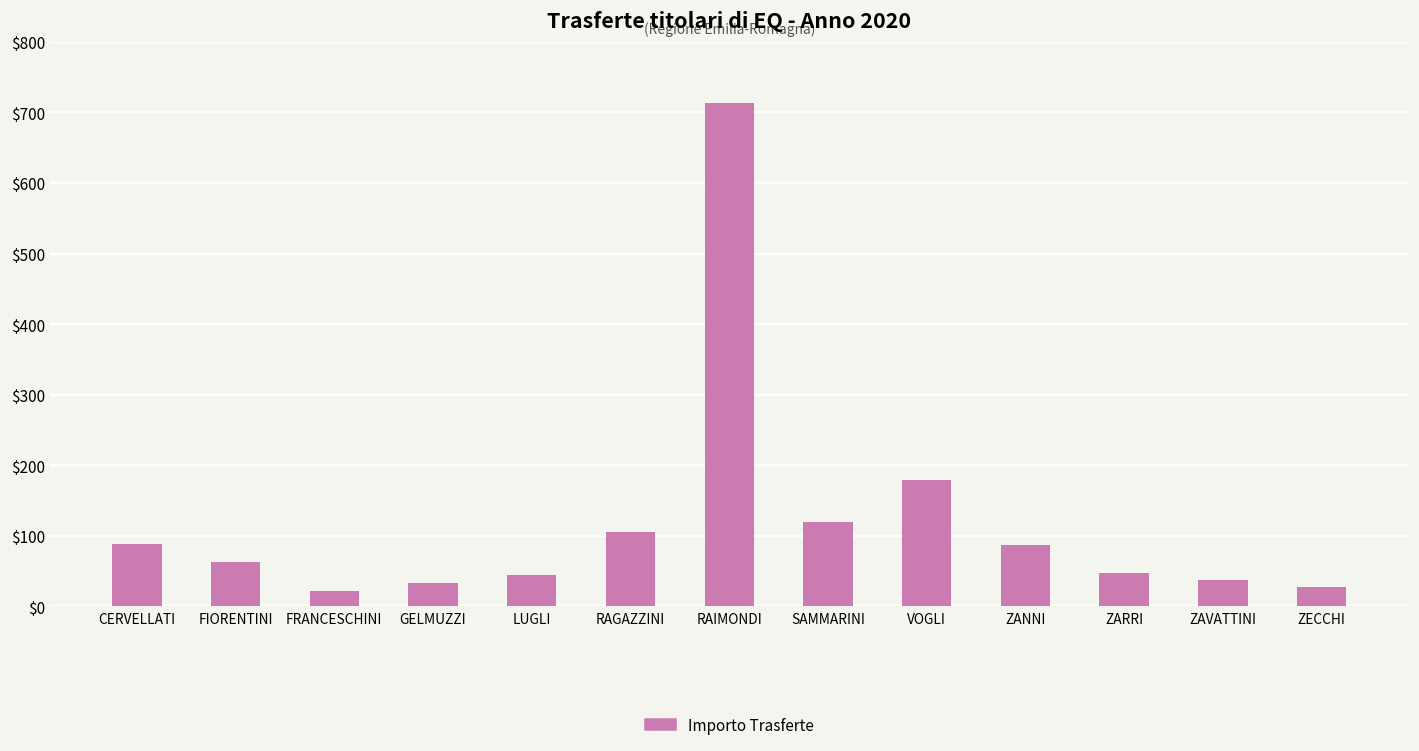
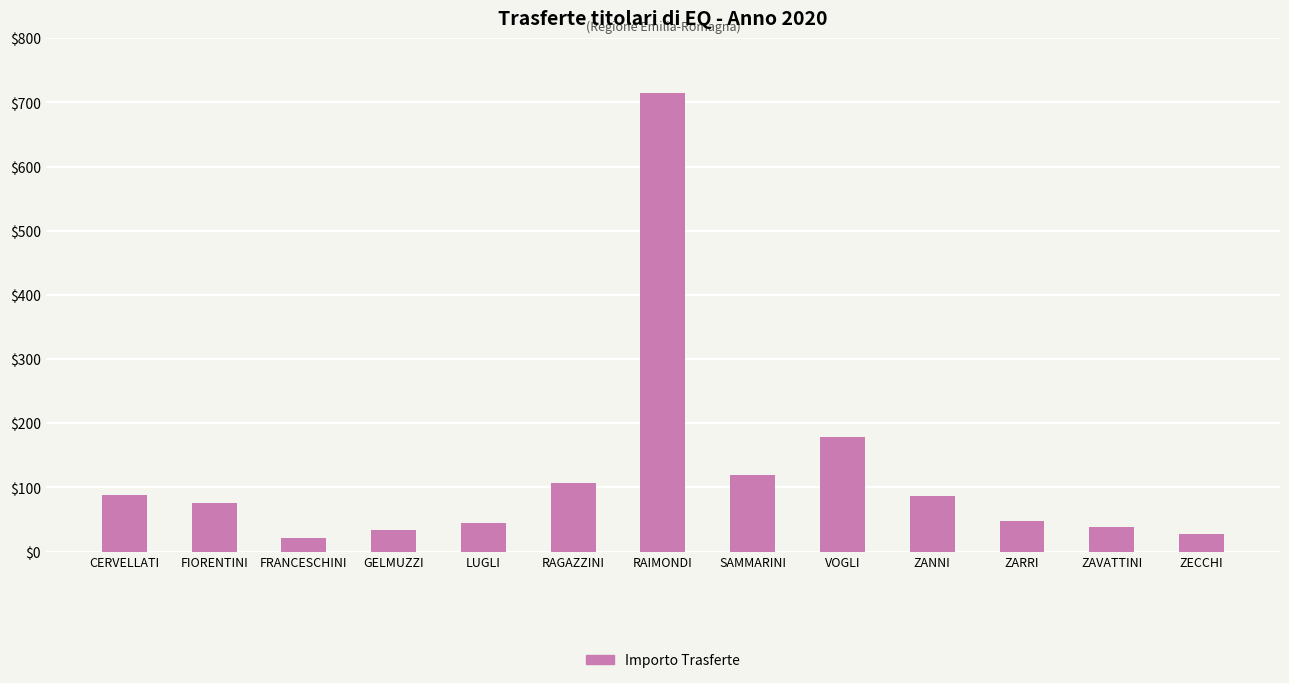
  {
    "CERVELLATI": "$90",
-   "FIORENTINI": "$60",
+   "FIORENTINI": "$80",
    "FRANCESCHINI": "$20",
    "GELMUZZI": "$30",
    "LUGLI": "$40",
    "RAGAZZINI": "$110",
    "RAIMONDI": "$710",
    "SAMMARINI": "$120",
    "VOGLI": "$180",
    "ZANNI": "$90",
    "ZARRI": "$50",
    "ZAVATTINI": "$40",
    "ZECCHI": "$30"
  }
